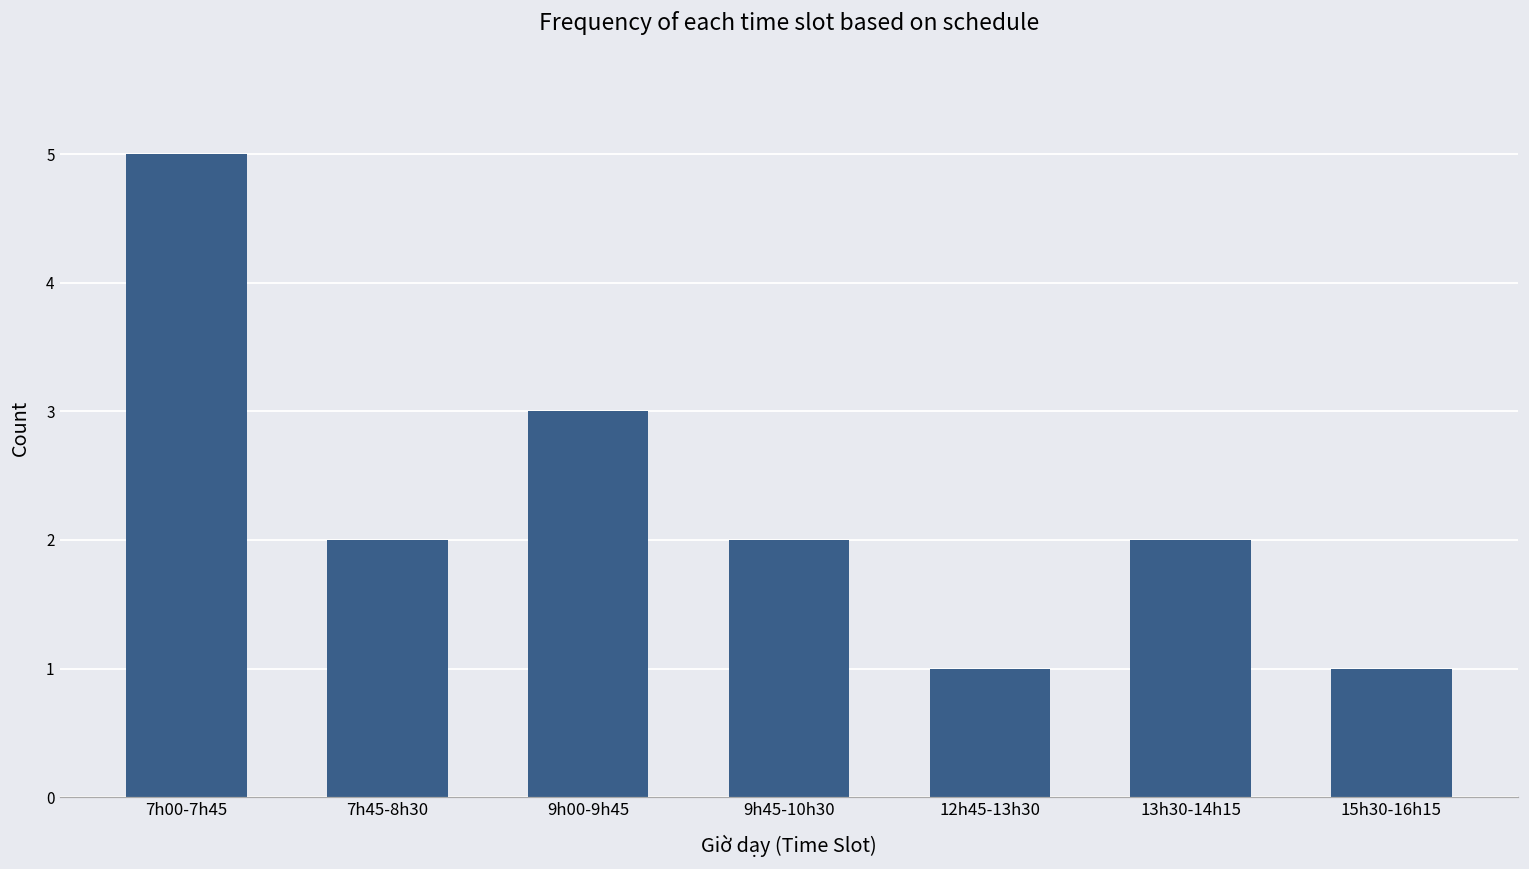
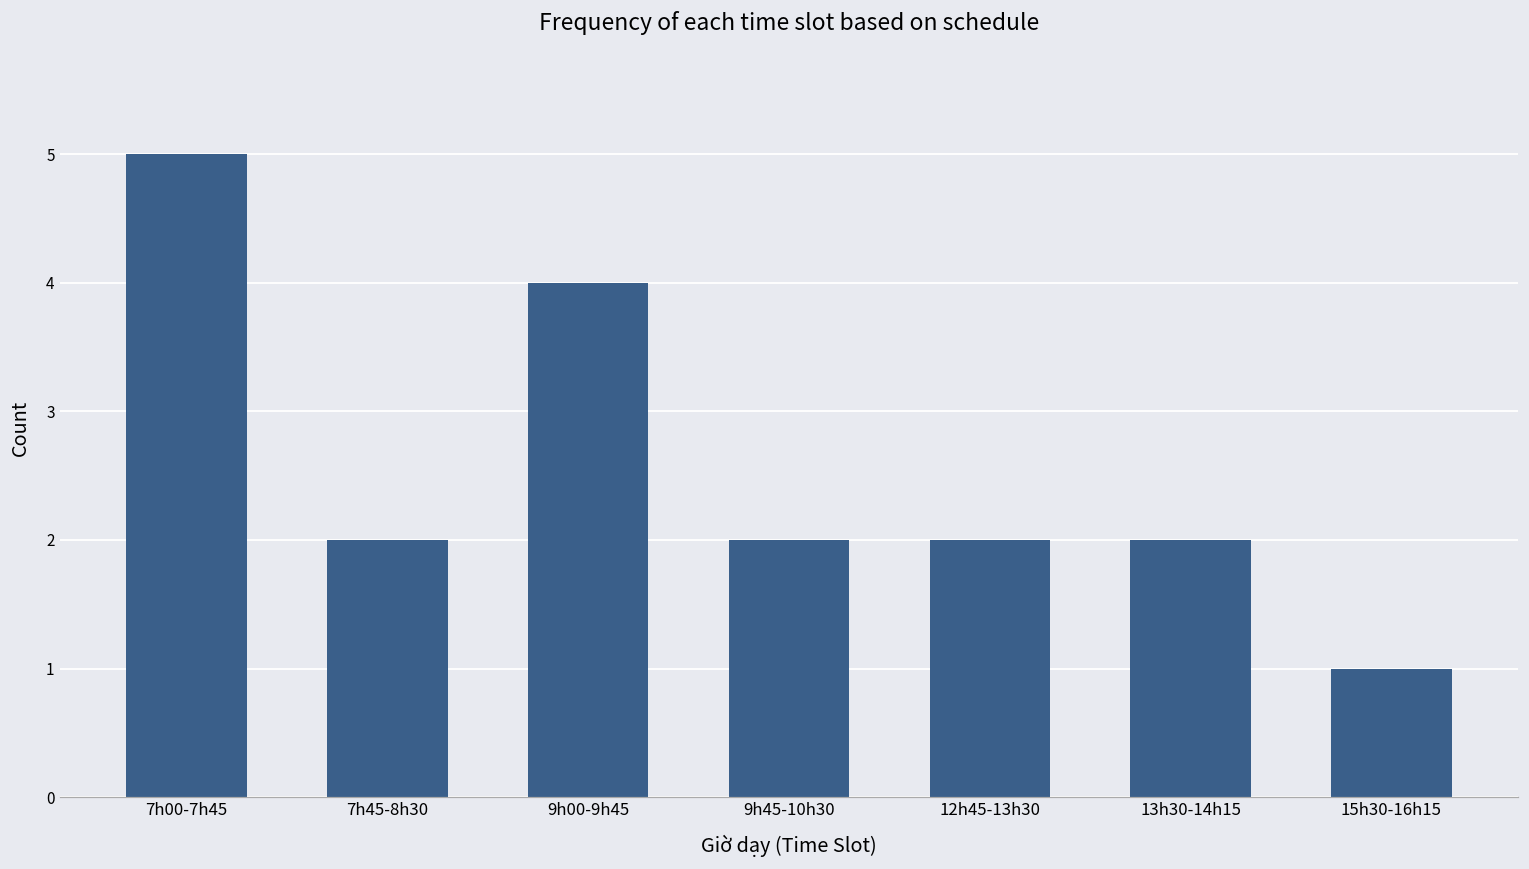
  {
    "7h00-7h45": 5,
    "7h45-8h30": 2,
-   "9h00-9h45": 3,
+   "9h00-9h45": 4,
    "9h45-10h30": 2,
-   "12h45-13h30": 1,
+   "12h45-13h30": 2,
    "13h30-14h15": 2,
    "15h30-16h15": 1
  }
